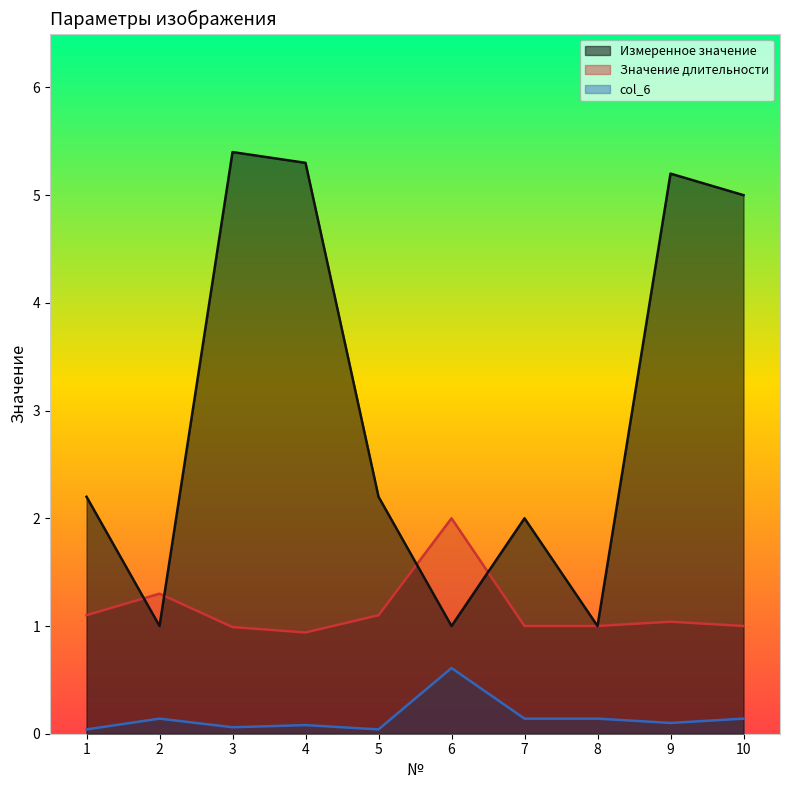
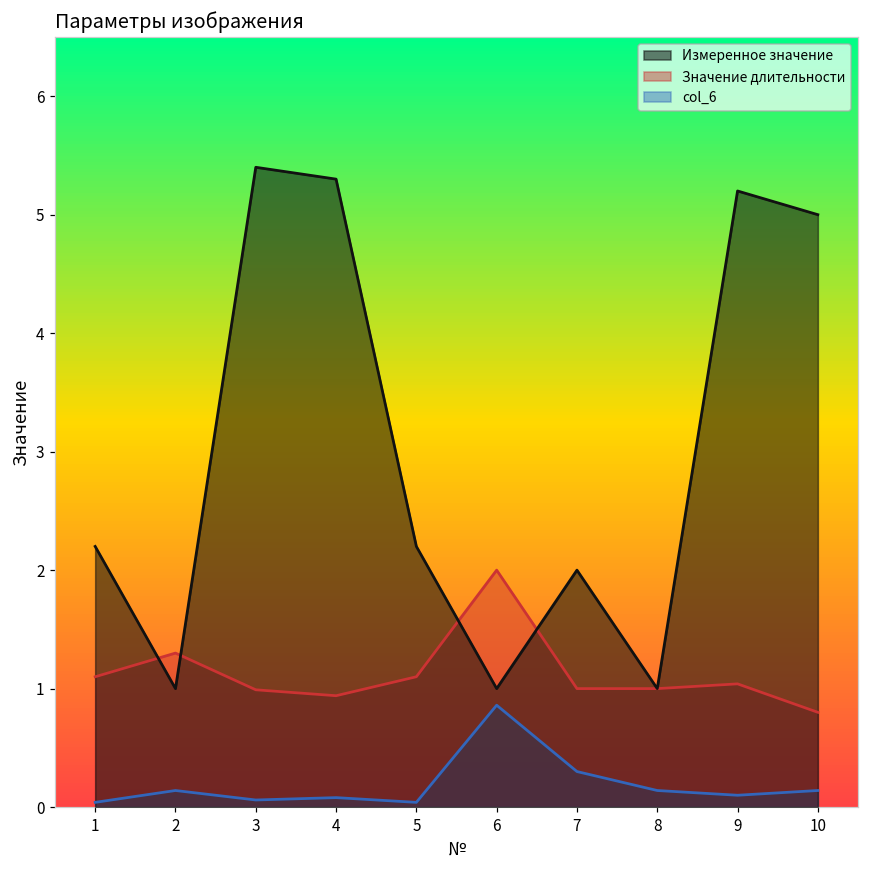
  {
    "Измеренное значение": {
      "1": 2.20,
      "2": 1.00,
      "3": 5.40,
      "4": 5.30,
      "5": 2.20,
      "6": 1.00,
      "7": 2.00,
      "9": 5.20,
      "10": 5.00
    },
    "Значение длительности": {
      "1": 1.1,
      "2": 1.3,
      "3": 1.0,
      "4": 0.94,
      "5": 1.1,
      "6": 2.0,
      "7": 1.0,
      "9": 1.04,
-     "10": 1.0
+     "10": 0.8
    },
    "col_6": {
      "1": 0.04,
      "2": 0.14,
      "3": 0.06,
      "4": 0.08,
      "5": 0.04,
-     "6": 0.61,
-     "7": 0.14,
+     "6": 0.86,
+     "7": 0.30,
      "8": 0.14,
      "9": 0.10,
      "10": 0.14
    }
  }
